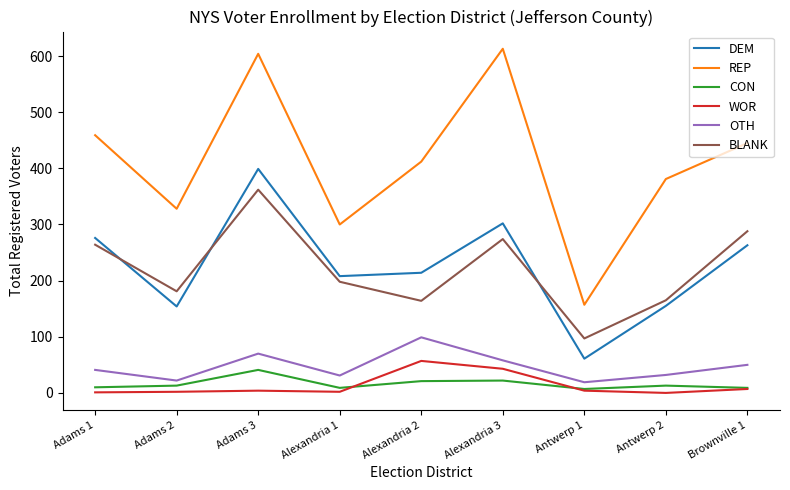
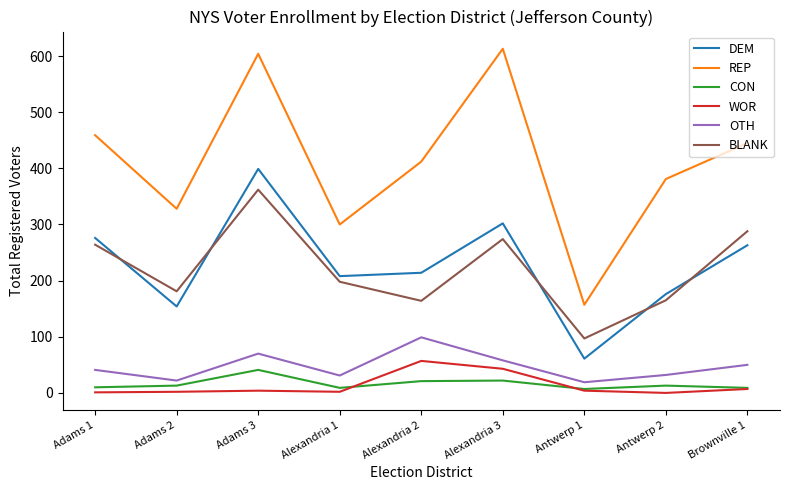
  {
    "DEM": {
      "Adams 1": 280,
      "Adams 2": 150,
      "Adams 3": 400,
      "Alexandria 1": 210,
      "Alexandria 2": 210,
      "Alexandria 3": 300,
      "Antwerp 1": 60,
-     "Antwerp 2": 160,
+     "Antwerp 2": 180,
      "Brownville 1": 260
    },
    "REP": {
      "Adams 1": 460,
      "Adams 2": 330,
      "Adams 3": 600,
      "Alexandria 1": 300,
      "Alexandria 2": 410,
      "Alexandria 3": 610,
      "Antwerp 1": 160,
      "Antwerp 2": 380
    },
    "CON": {
      "Adams 1": 10,
      "Adams 2": 10,
      "Adams 3": 40,
      "Alexandria 1": 10,
      "Alexandria 2": 20,
      "Alexandria 3": 20,
      "Antwerp 2": 10
    },
    "WOR": {
      "Adams 1": 0,
      "Adams 2": 0,
      "Adams 3": 0,
      "Alexandria 1": 0,
      "Alexandria 2": 60,
      "Alexandria 3": 40,
      "Antwerp 2": 0
    },
    "OTH": {
      "Adams 1": 40,
      "Adams 2": 20,
      "Adams 3": 70,
      "Alexandria 1": 30,
      "Alexandria 2": 100,
      "Alexandria 3": 60,
      "Antwerp 1": 20,
      "Antwerp 2": 30,
      "Brownville 1": 50
    },
    "BLANK": {
      "Adams 1": 260,
      "Adams 2": 180,
      "Adams 3": 360,
      "Alexandria 1": 200,
      "Alexandria 2": 160,
      "Alexandria 3": 270,
      "Antwerp 1": 100,
      "Antwerp 2": 170,
      "Brownville 1": 290
    }
  }
